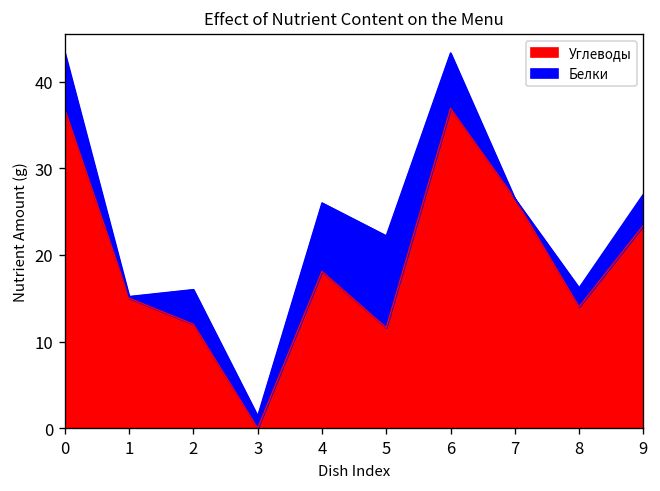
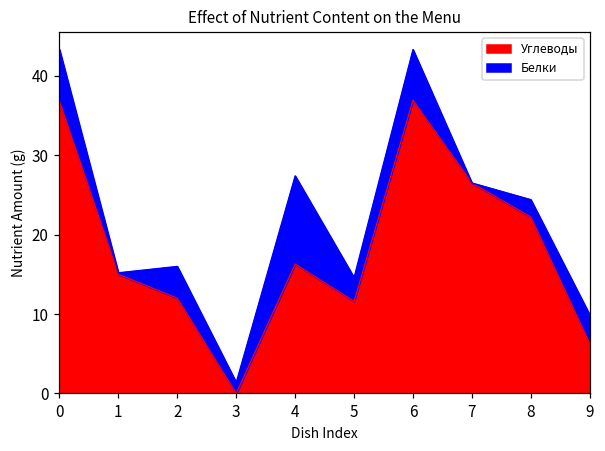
  {
    "Углеводы": {
      "0": 37,
      "2": 12,
      "3": 0,
-     "4": 18,
+     "4": 16,
      "5": 12,
      "6": 37,
-     "8": 14,
-     "9": 23
+     "8": 22,
+     "9": 6
    },
    "Белки": {
      "0": 7,
      "2": 4,
      "3": 1,
-     "4": 8,
-     "5": 11,
+     "4": 11,
+     "5": 3,
      "6": 6,
      "8": 2,
      "9": 4
    }
  }
